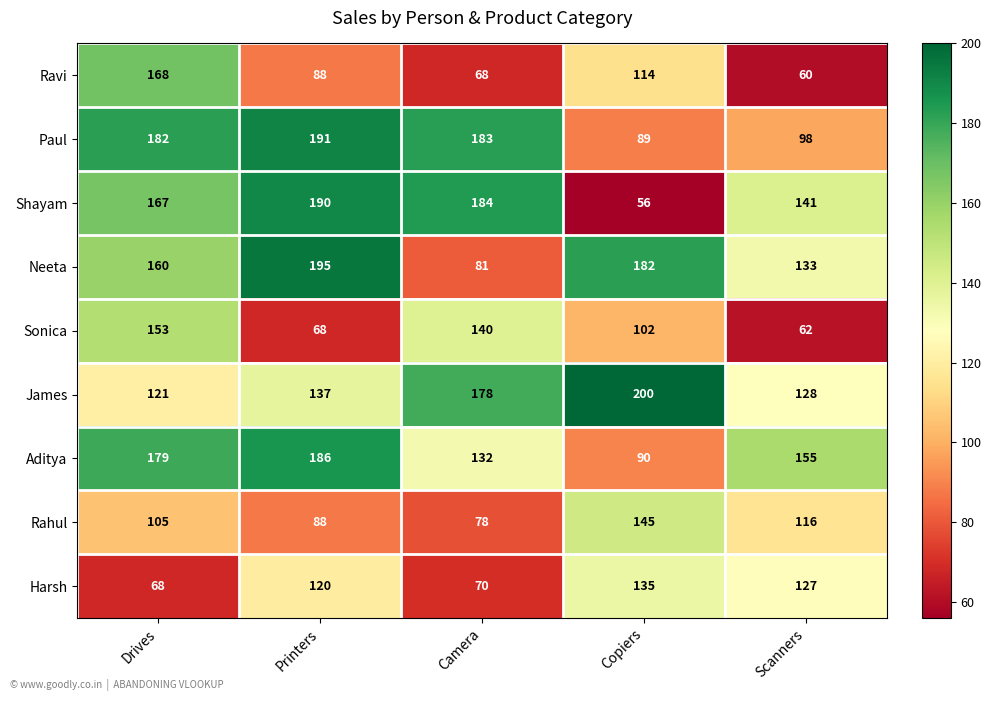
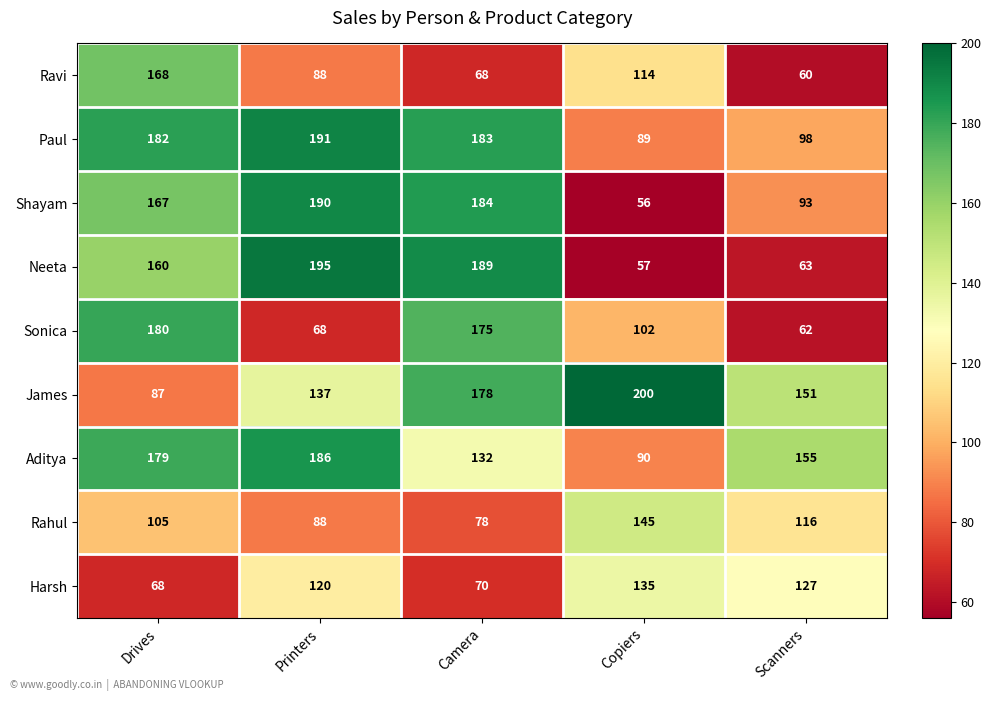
  {
    "Ravi": {
      "Drives": 168,
      "Printers": 88,
      "Camera": 68,
      "Copiers": 114,
      "Scanners": 60
    },
    "Paul": {
      "Drives": 182,
      "Printers": 191,
      "Camera": 183,
      "Copiers": 89,
      "Scanners": 98
    },
    "Shayam": {
      "Drives": 167,
      "Printers": 190,
      "Camera": 184,
      "Copiers": 56,
-     "Scanners": 141
+     "Scanners": 93
    },
    "Neeta": {
      "Drives": 160,
      "Printers": 195,
-     "Camera": 81,
-     "Copiers": 182,
-     "Scanners": 133
+     "Camera": 189,
+     "Copiers": 57,
+     "Scanners": 63
    },
    "Sonica": {
-     "Drives": 153,
+     "Drives": 180,
      "Printers": 68,
-     "Camera": 140,
+     "Camera": 175,
      "Copiers": 102,
      "Scanners": 62
    },
    "James": {
-     "Drives": 121,
+     "Drives": 87,
      "Printers": 137,
      "Camera": 178,
      "Copiers": 200,
-     "Scanners": 128
+     "Scanners": 151
    },
    "Aditya": {
      "Drives": 179,
      "Printers": 186,
      "Camera": 132,
      "Copiers": 90,
      "Scanners": 155
    },
    "Rahul": {
      "Drives": 105,
      "Printers": 88,
      "Camera": 78,
      "Copiers": 145,
      "Scanners": 116
    },
    "Harsh": {
      "Drives": 68,
      "Printers": 120,
      "Camera": 70,
      "Copiers": 135,
      "Scanners": 127
    }
  }
